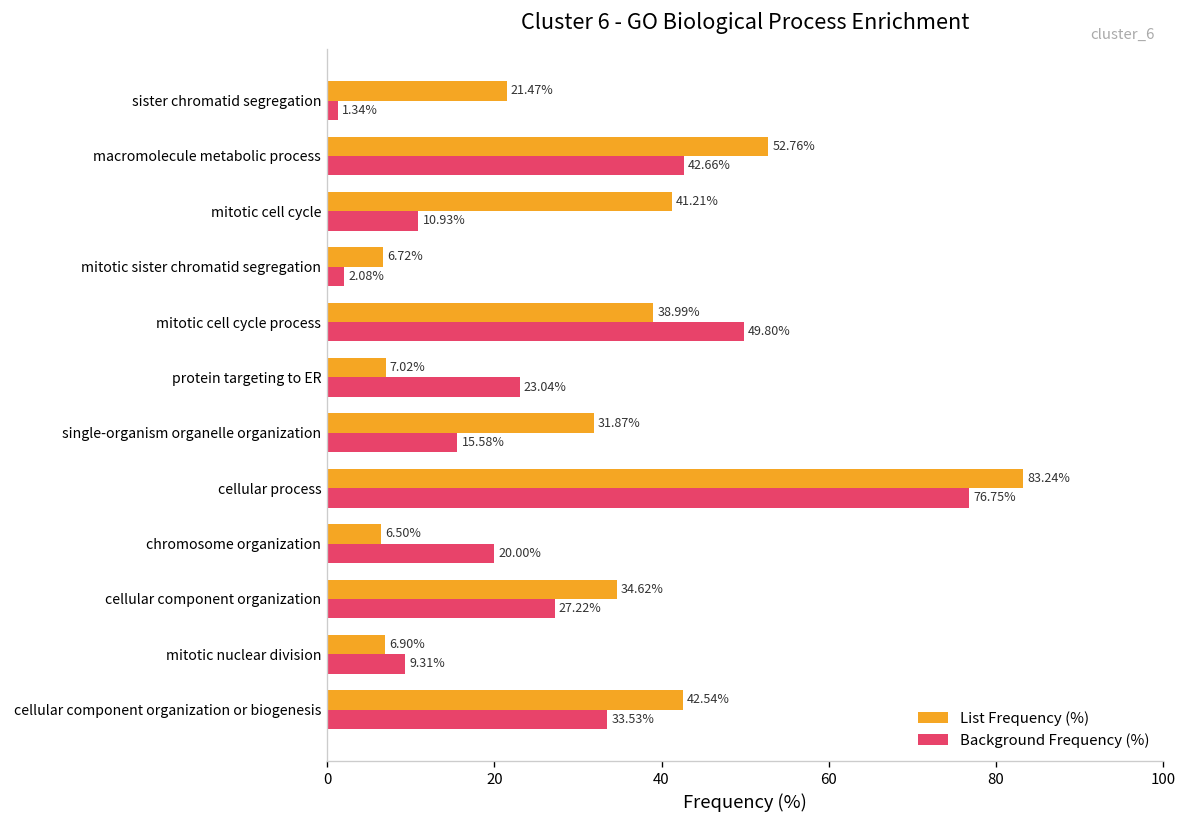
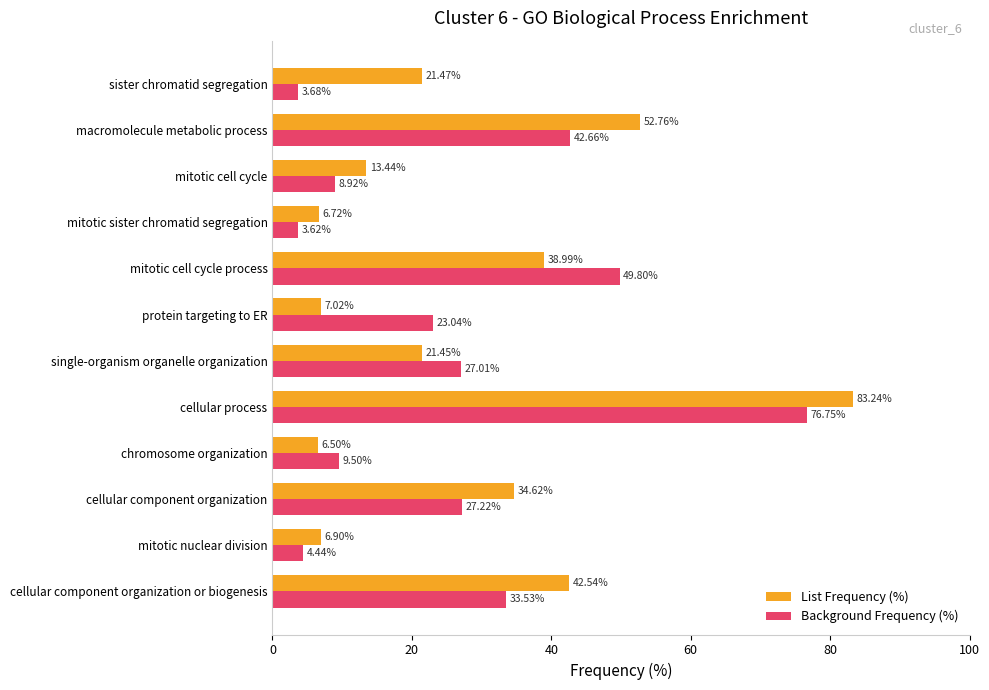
  {
    "List Frequency (%)": {
      "sister chromatid segregation": "21.47%",
      "macromolecule metabolic process": "52.76%",
-     "mitotic cell cycle": "41.21%",
+     "mitotic cell cycle": "13.44%",
      "mitotic sister chromatid segregation": "6.72%",
      "mitotic cell cycle process": "38.99%",
      "protein targeting to ER": "7.02%",
-     "single-organism organelle organization": "31.87%",
+     "single-organism organelle organization": "21.45%",
      "cellular process": "83.24%",
      "chromosome organization": "6.50%",
      "cellular component organization": "34.62%",
      "mitotic nuclear division": "6.90%",
      "cellular component organization or biogenesis": "42.54%"
    },
    "Background Frequency (%)": {
-     "sister chromatid segregation": "1.34%",
+     "sister chromatid segregation": "3.68%",
      "macromolecule metabolic process": "42.66%",
-     "mitotic cell cycle": "10.93%",
-     "mitotic sister chromatid segregation": "2.08%",
+     "mitotic cell cycle": "8.92%",
+     "mitotic sister chromatid segregation": "3.62%",
      "mitotic cell cycle process": "49.80%",
      "protein targeting to ER": "23.04%",
-     "single-organism organelle organization": "15.58%",
+     "single-organism organelle organization": "27.01%",
      "cellular process": "76.75%",
-     "chromosome organization": "20.00%",
+     "chromosome organization": "9.50%",
      "cellular component organization": "27.22%",
-     "mitotic nuclear division": "9.31%",
+     "mitotic nuclear division": "4.44%",
      "cellular component organization or biogenesis": "33.53%"
    }
  }
